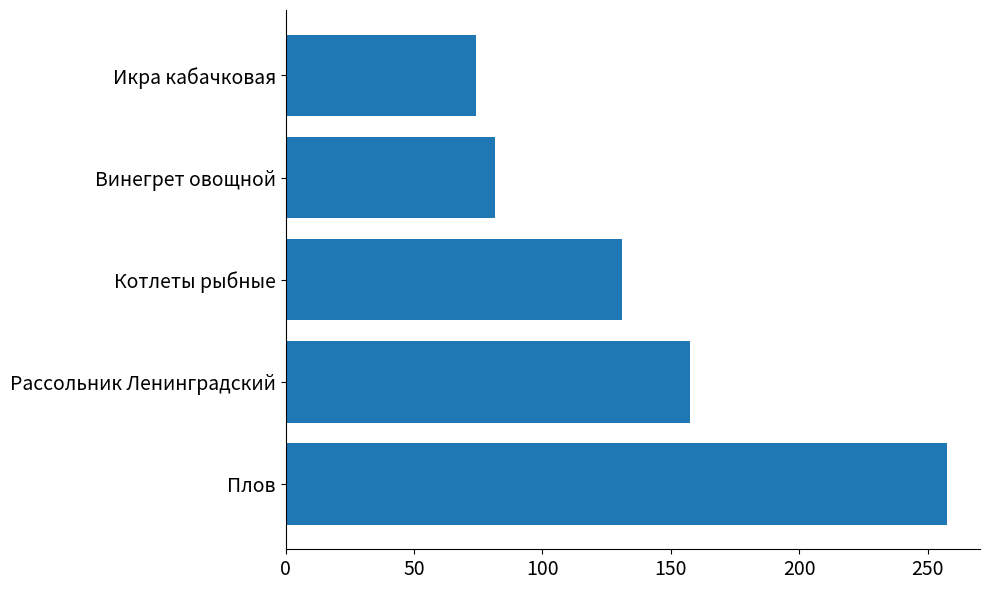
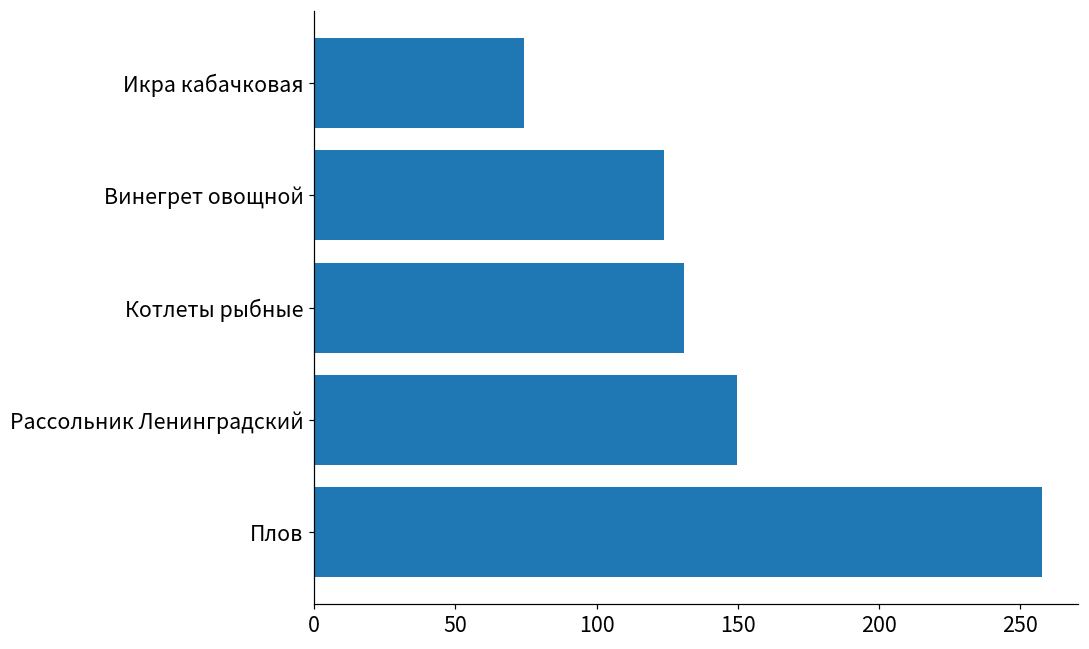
  {
    "Икра кабачковая": 74,
-   "Винегрет овощной": 82,
+   "Винегрет овощной": 124,
    "Котлеты рыбные": 131,
-   "Рассольник Ленинградский": 157,
+   "Рассольник Ленинградский": 150,
    "Плов": 258
  }
